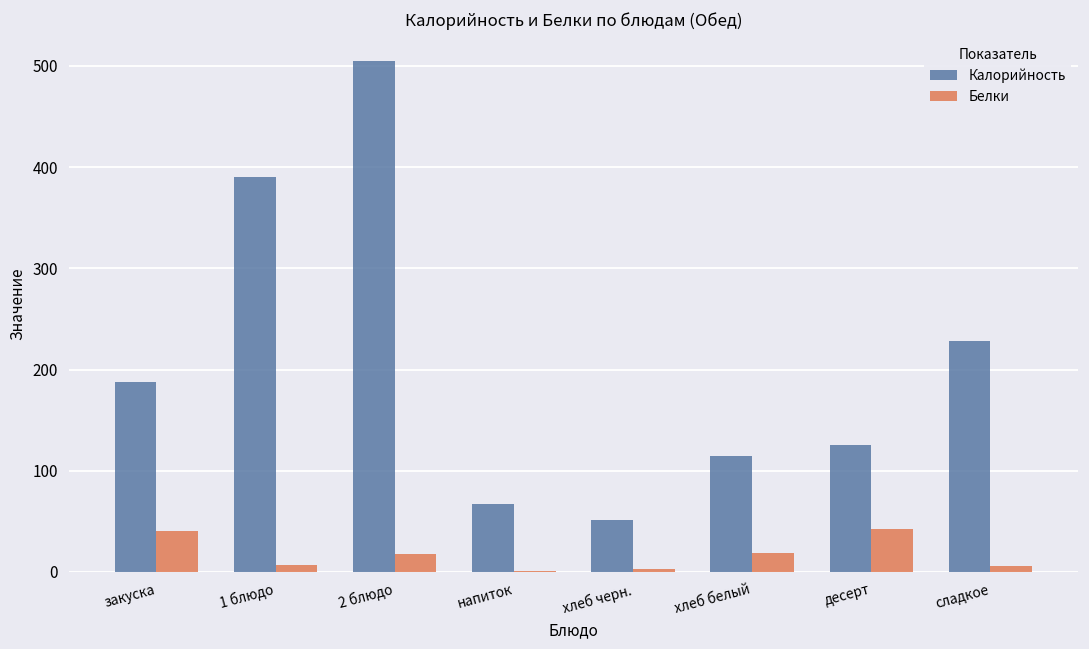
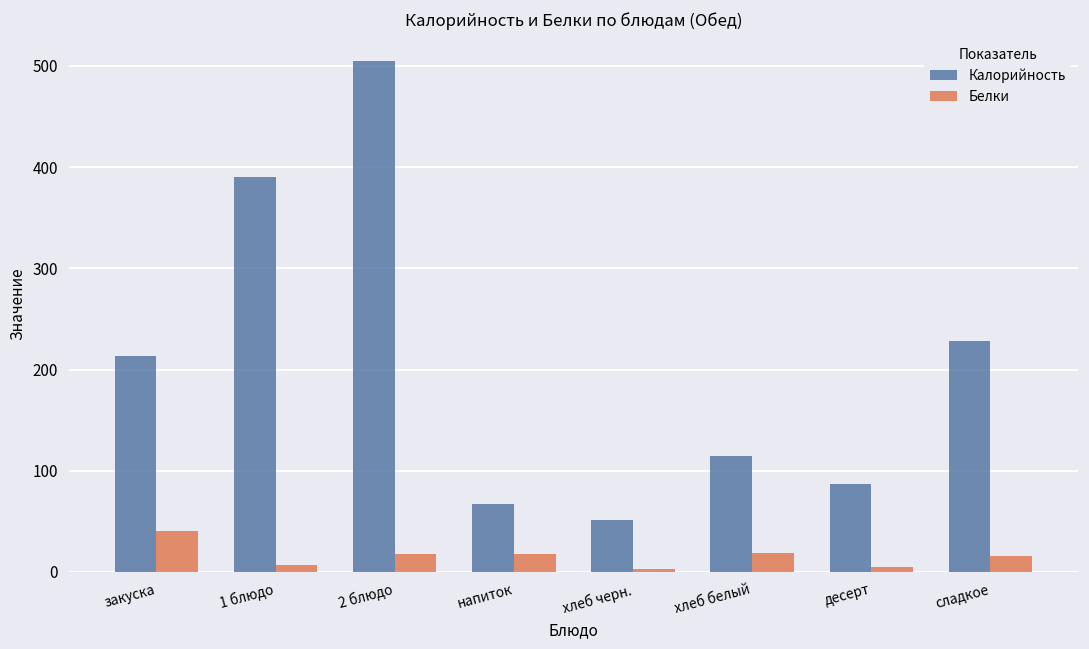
  {
    "Калорийность": {
-     "закуска": 190,
+     "закуска": 210,
      "1 блюдо": 390,
      "2 блюдо": 510,
      "напиток": 70,
      "хлеб черн.": 50,
      "хлеб белый": 120,
-     "десерт": 130,
+     "десерт": 90,
      "сладкое": 230
    },
    "Белки": {
      "закуска": 40,
      "1 блюдо": 10,
      "2 блюдо": 20,
-     "напиток": 0,
+     "напиток": 20,
      "хлеб черн.": 0,
      "хлеб белый": 20,
-     "десерт": 40,
-     "сладкое": 10
+     "десерт": 10,
+     "сладкое": 20
    }
  }
